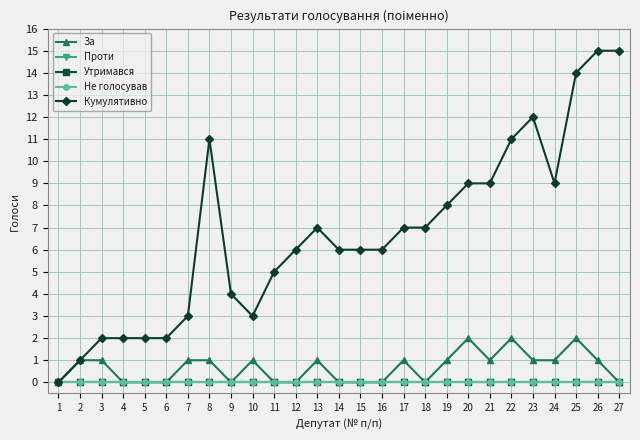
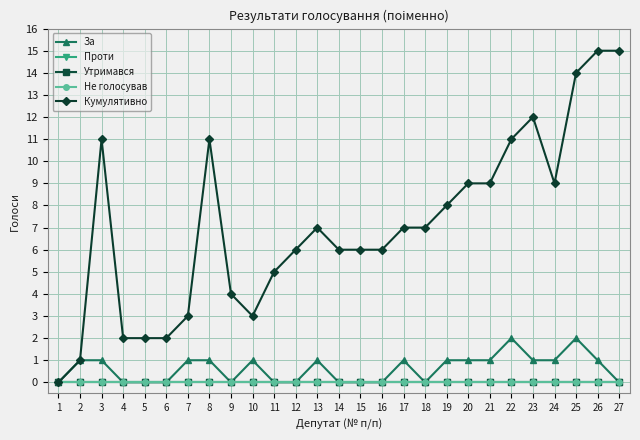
  {
    "За": {
      "3": 1,
      "7": 1,
      "8": 1,
      "10": 1,
      "13": 1,
      "17": 1,
      "19": 1,
-     "20": 2,
+     "20": 1,
      "21": 1,
      "22": 2,
      "23": 1,
      "24": 1,
      "25": 2,
      "26": 1
    },
    "Не голосував": {
      "2": 0,
      "3": 0,
      "7": 0,
      "8": 0,
      "10": 0,
      "13": 0,
      "17": 0,
      "19": 0,
      "20": 0,
      "21": 0,
      "22": 0,
      "23": 0,
      "24": 0,
      "25": 0,
      "26": 0
    },
    "Кумулятивно": {
-     "3": 2,
+     "3": 11,
      "4": 2,
      "5": 2,
      "6": 2,
      "7": 3,
      "8": 11,
      "9": 4,
      "10": 3,
      "11": 5,
      "12": 6,
      "13": 7,
      "14": 6,
      "15": 6,
      "16": 6,
      "17": 7,
      "18": 7,
      "19": 8,
      "20": 9,
      "21": 9,
      "22": 11,
      "23": 12,
      "24": 9,
      "25": 14,
      "26": 15,
      "27": 15
    }
  }
